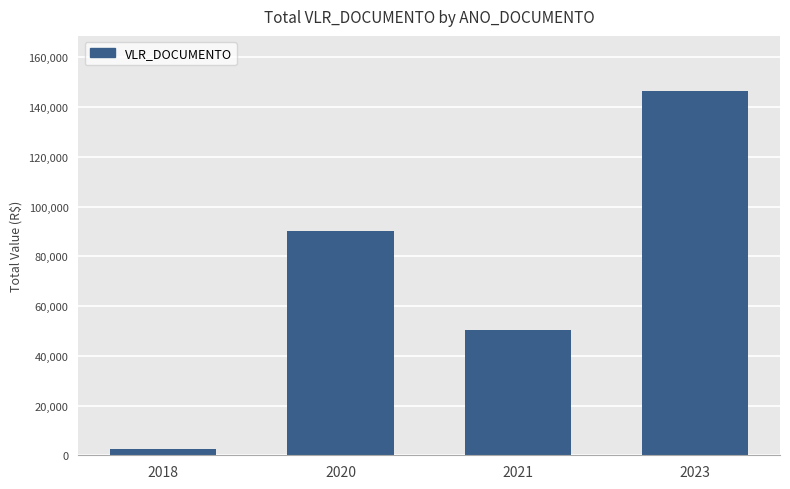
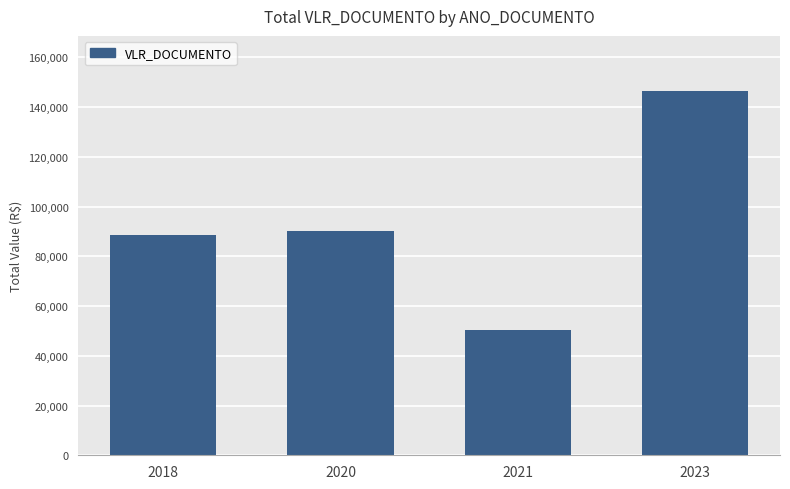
  {
-   "2018": "3,000",
+   "2018": "89,000",
    "2020": "90,000",
    "2021": "50,000",
    "2023": "147,000"
  }
